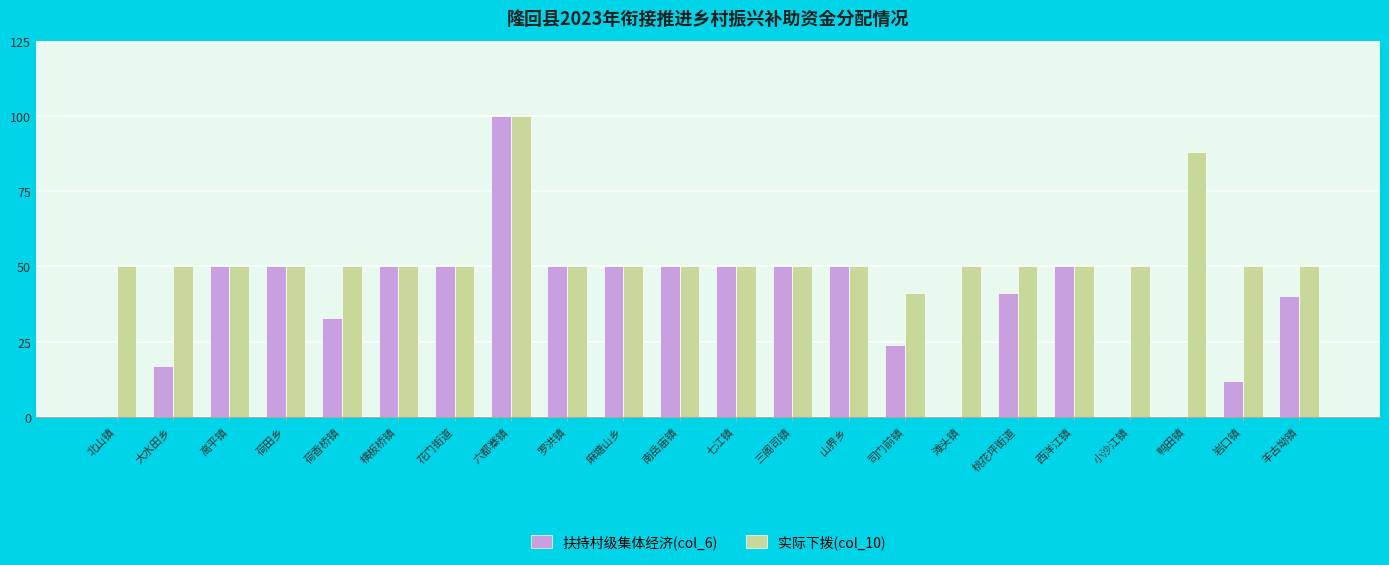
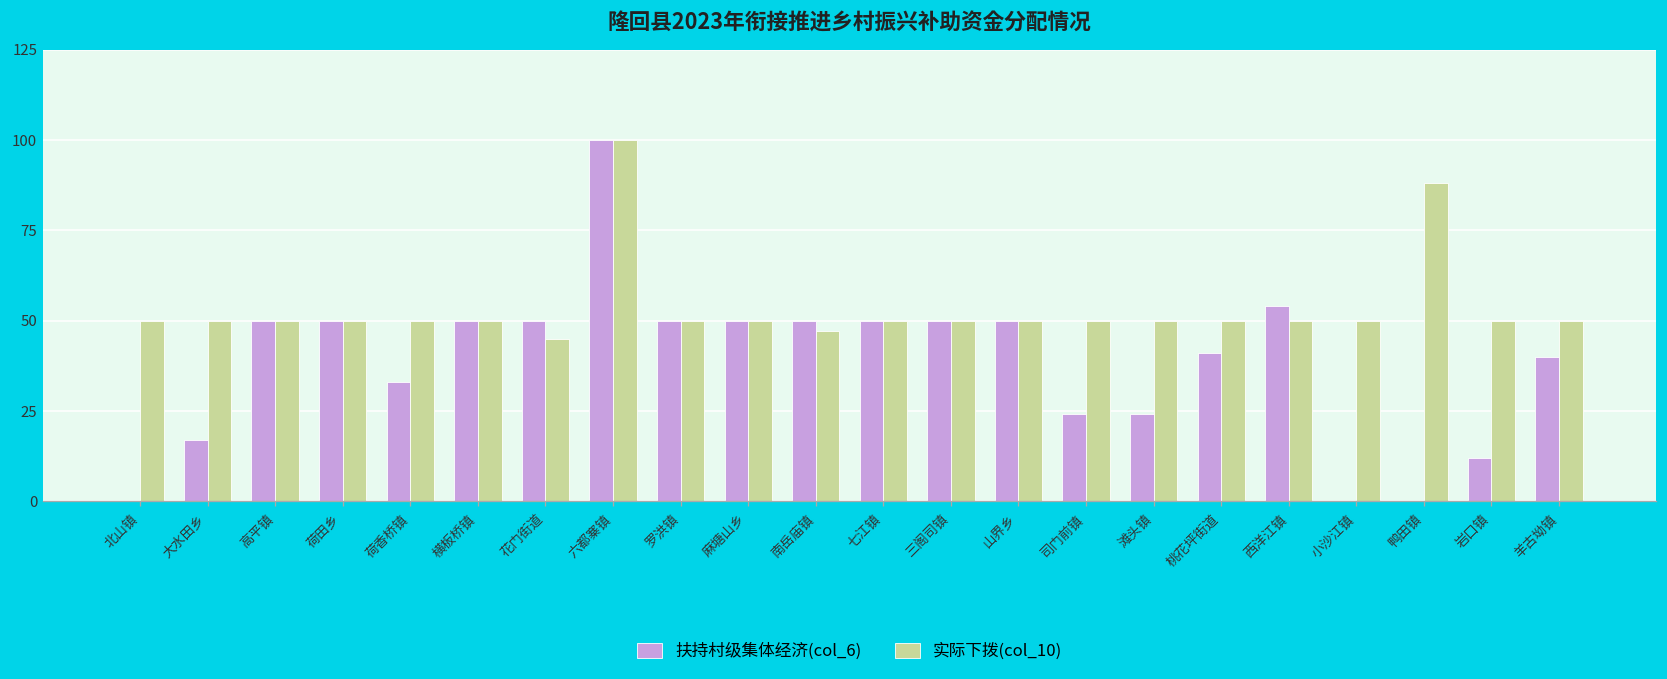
  {
    "扶持村级集体经济(col_6)": {
      "北山镇": 0,
      "大水田乡": 17,
      "高平镇": 50,
      "荷田乡": 50,
      "荷香桥镇": 33,
      "横板桥镇": 50,
      "花门街道": 50,
      "六都寨镇": 100,
      "罗洪镇": 50,
      "麻塘山乡": 50,
      "南岳庙镇": 50,
      "七江镇": 50,
      "三阁司镇": 50,
      "山界乡": 50,
      "司门前镇": 24,
-     "滩头镇": 0,
+     "滩头镇": 24,
      "桃花坪街道": 41,
-     "西洋江镇": 50,
+     "西洋江镇": 54,
      "小沙江镇": 0,
      "鸭田镇": 0,
      "岩口镇": 12,
      "羊古坳镇": 40
    },
    "实际下拨(col_10)": {
      "北山镇": 50,
      "大水田乡": 50,
      "高平镇": 50,
      "荷田乡": 50,
      "荷香桥镇": 50,
      "横板桥镇": 50,
-     "花门街道": 50,
+     "花门街道": 45,
      "六都寨镇": 100,
      "罗洪镇": 50,
      "麻塘山乡": 50,
-     "南岳庙镇": 50,
+     "南岳庙镇": 47,
      "七江镇": 50,
      "三阁司镇": 50,
      "山界乡": 50,
-     "司门前镇": 41,
+     "司门前镇": 50,
      "滩头镇": 50,
      "桃花坪街道": 50,
      "西洋江镇": 50,
      "小沙江镇": 50,
      "鸭田镇": 88,
      "岩口镇": 50,
      "羊古坳镇": 50
    }
  }
